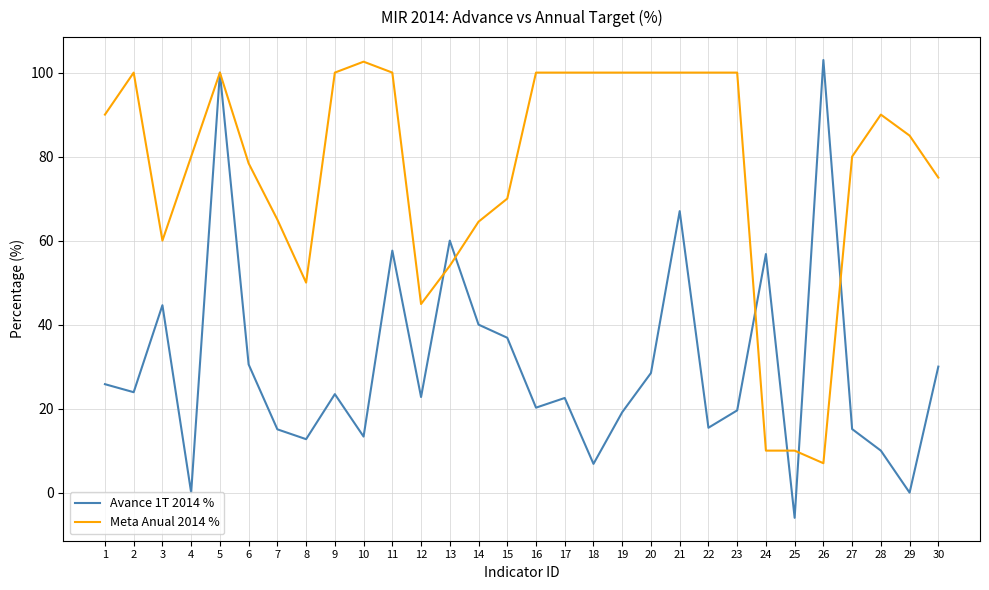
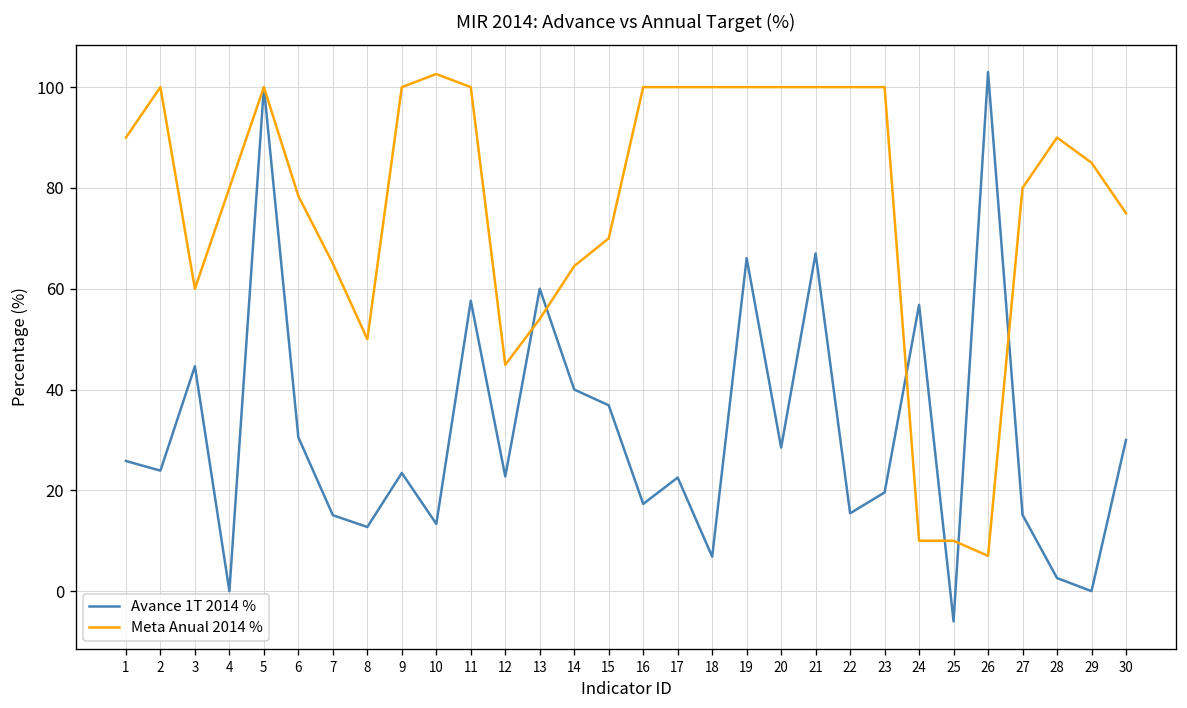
  {
    "Avance 1T 2014 %": {
      "1": 26,
      "2": 24,
      "3": 45,
      "6": 31,
      "7": 15,
      "8": 13,
      "9": 23,
      "10": 13,
      "11": 58,
      "12": 23,
      "13": 60,
      "14": 40,
      "15": 37,
-     "16": 20,
+     "16": 17,
      "17": 23,
      "18": 7,
-     "19": 19,
+     "19": 66,
      "20": 28,
      "21": 67,
      "22": 15,
      "23": 20,
      "24": 57,
      "25": -6,
      "26": 103,
      "27": 15,
-     "28": 10,
+     "28": 3,
      "29": 0,
      "30": 30
    },
    "Meta Anual 2014 %": {
      "1": 90,
      "2": 100,
      "3": 60,
      "4": 80,
      "6": 78,
      "7": 65,
      "8": 50,
      "9": 100,
      "10": 103,
      "11": 100,
      "12": 45,
      "13": 54,
      "14": 65,
      "15": 70,
      "16": 100,
      "17": 100,
      "18": 100,
      "19": 100,
      "20": 100,
      "21": 100,
      "22": 100,
      "23": 100,
      "24": 10,
      "25": 10,
      "26": 7,
      "27": 80,
      "28": 90,
      "29": 85,
      "30": 75
    }
  }
